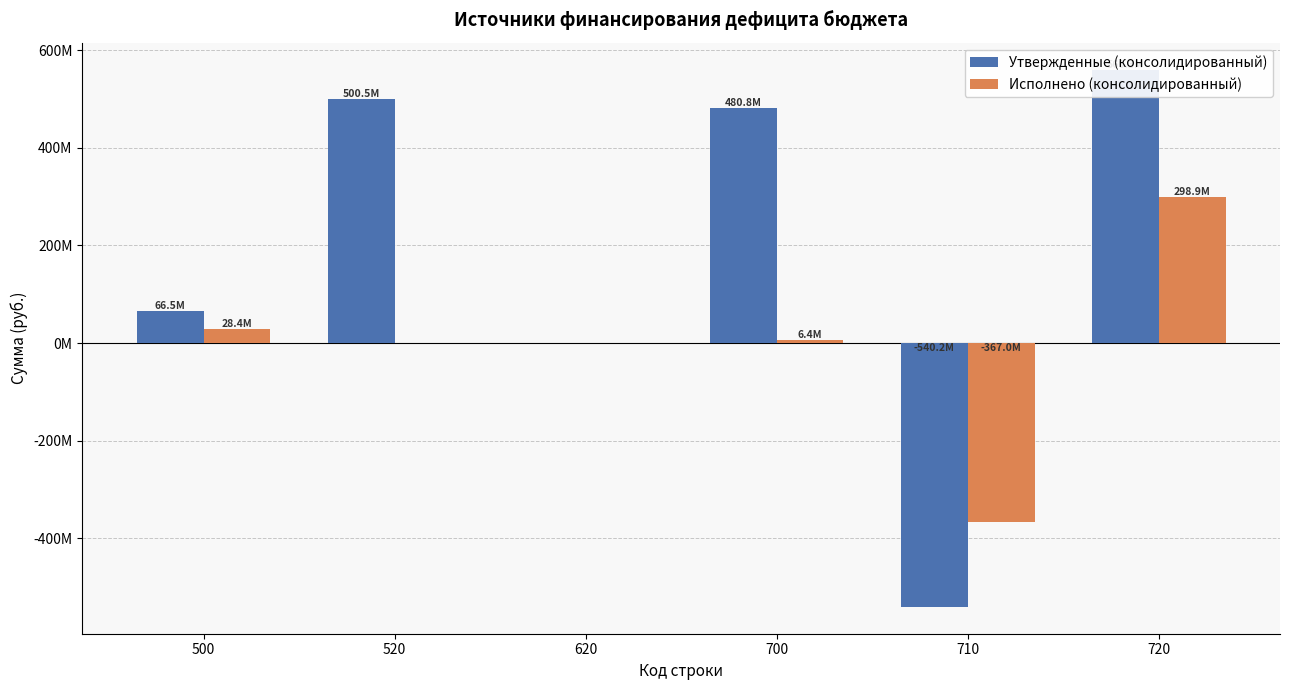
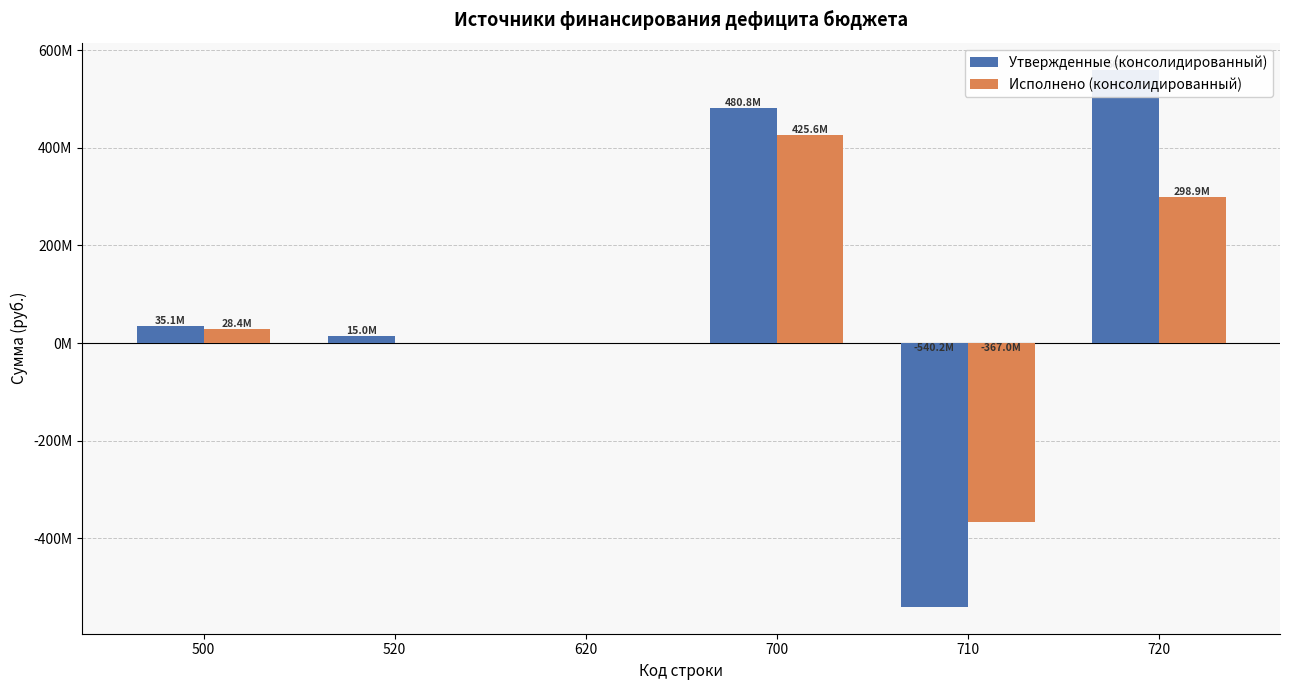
  {
    "Утвержденные (консолидированный)": {
-     "500": "66.5M",
-     "520": "500.5M",
+     "500": "35.1M",
+     "520": "15.0M",
      "700": "480.8M",
      "710": "-540.2M"
    },
    "Исполнено (консолидированный)": {
      "500": "28.4M",
-     "700": "6.4M",
+     "700": "425.6M",
      "710": "-367.0M",
      "720": "298.9M"
    }
  }
